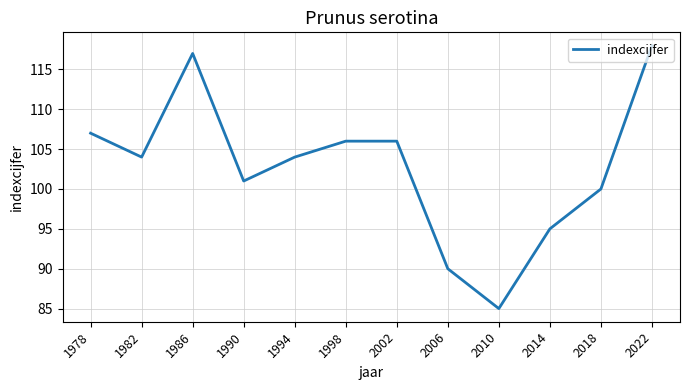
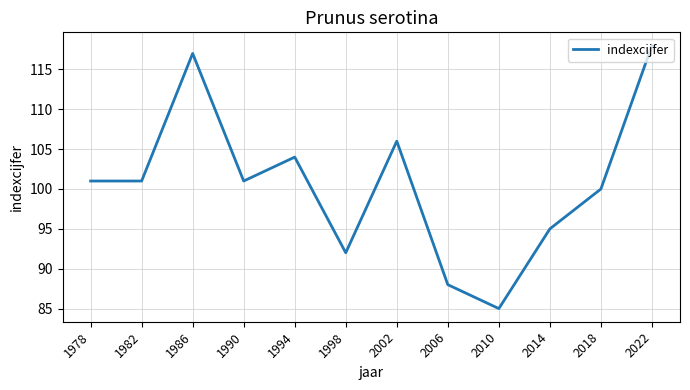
  {
-   "1978": 107,
-   "1982": 104,
+   "1978": 101,
+   "1982": 101,
    "1986": 117,
    "1990": 101,
    "1994": 104,
-   "1998": 106,
+   "1998": 92,
    "2002": 106,
-   "2006": 90,
+   "2006": 88,
    "2010": 85,
    "2014": 95,
    "2018": 100
  }
